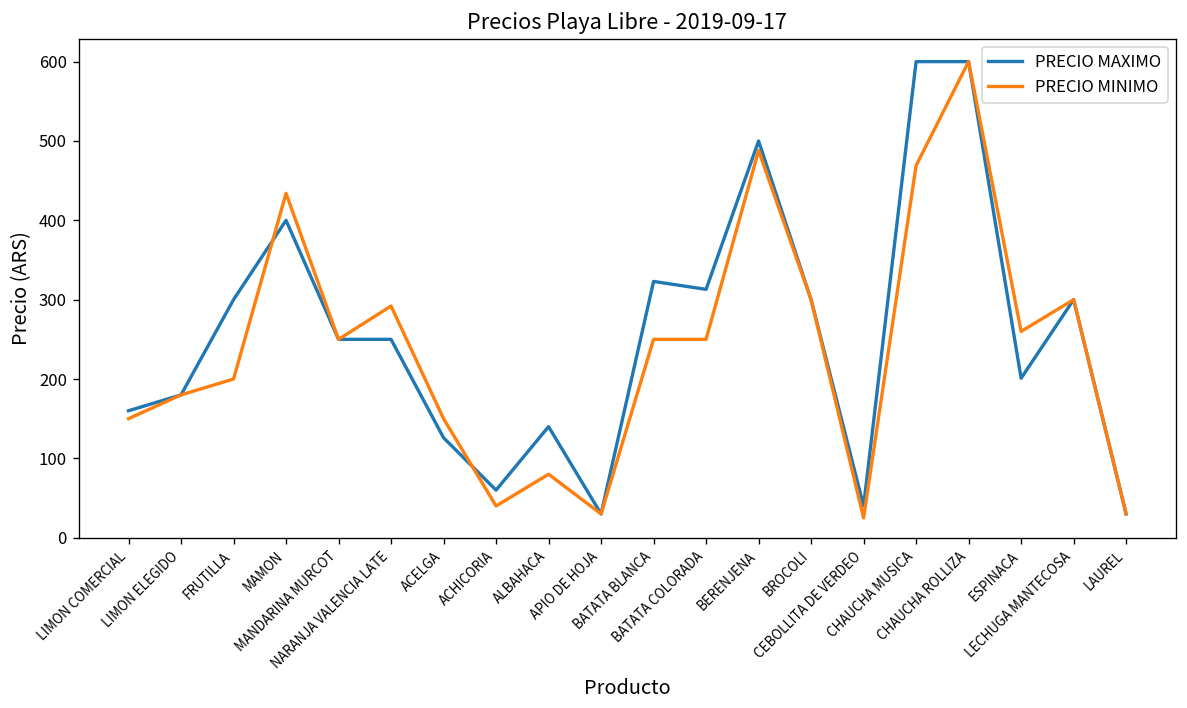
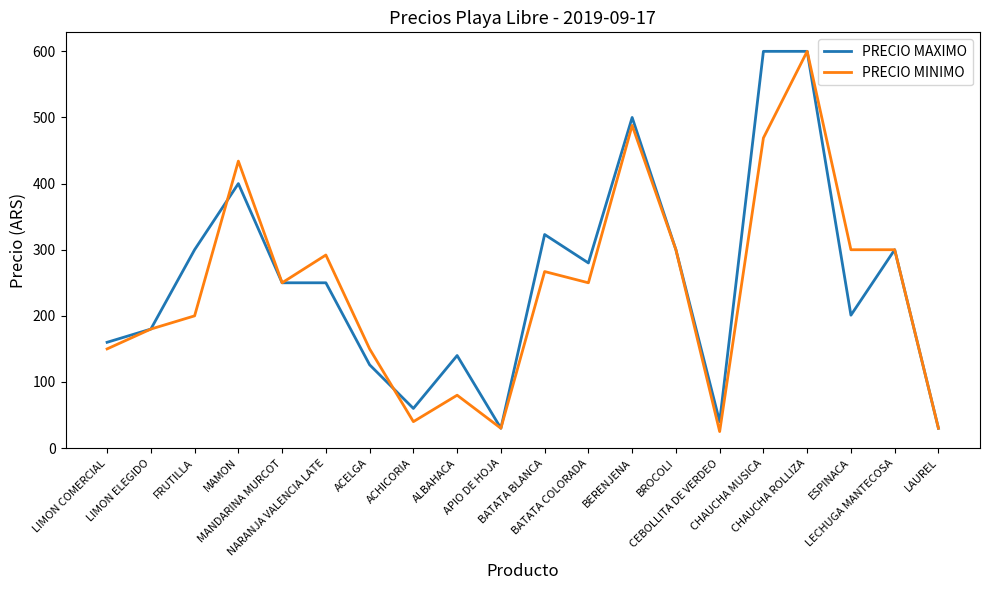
  {
    "PRECIO MAXIMO": {
      "LIMON COMERCIAL": 160,
      "FRUTILLA": 300,
      "MAMON": 400,
      "NARANJA VALENCIA LATE": 250,
      "ACELGA": 130,
      "ACHICORIA": 60,
      "ALBAHACA": 140,
      "BATATA BLANCA": 320,
-     "BATATA COLORADA": 310,
+     "BATATA COLORADA": 280,
      "BERENJENA": 500,
      "CEBOLLITA DE VERDEO": 40,
      "CHAUCHA MUSICA": 600,
      "ESPINACA": 200
    },
    "PRECIO MINIMO": {
      "LIMON COMERCIAL": 150,
      "FRUTILLA": 200,
      "MAMON": 430,
      "NARANJA VALENCIA LATE": 290,
      "ACELGA": 150,
      "ACHICORIA": 40,
      "ALBAHACA": 80,
-     "BATATA BLANCA": 250,
+     "BATATA BLANCA": 270,
      "BATATA COLORADA": 250,
      "BERENJENA": 490,
      "CEBOLLITA DE VERDEO": 30,
      "CHAUCHA MUSICA": 470,
-     "ESPINACA": 260
+     "ESPINACA": 300
    }
  }
